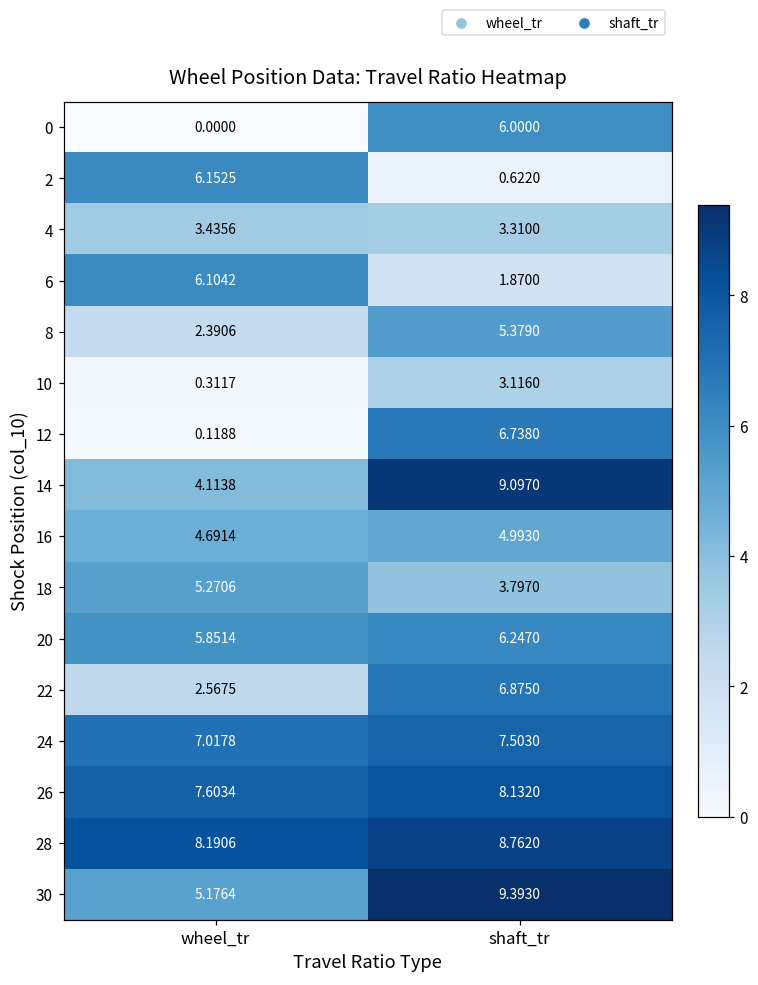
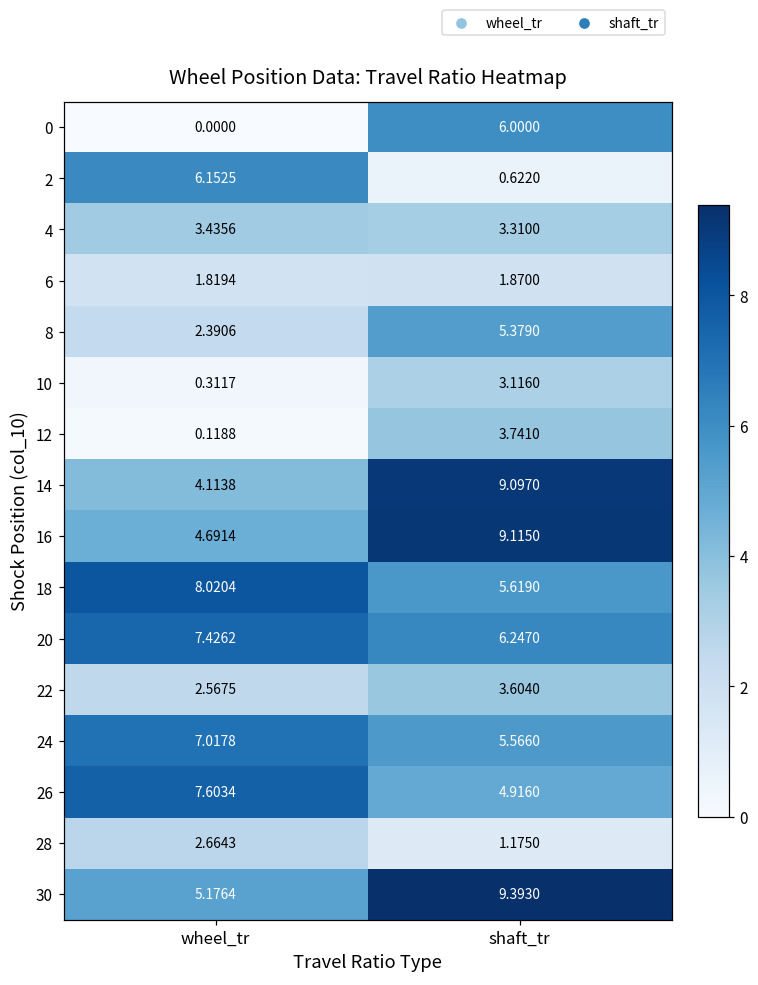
  {
    "0": {
      "wheel_tr": 0.0000,
      "shaft_tr": 6.0000
    },
    "2": {
      "wheel_tr": 6.1525,
      "shaft_tr": 0.6220
    },
    "4": {
      "wheel_tr": 3.4356,
      "shaft_tr": 3.3100
    },
    "6": {
-     "wheel_tr": 6.1042,
+     "wheel_tr": 1.8194,
      "shaft_tr": 1.8700
    },
    "8": {
      "wheel_tr": 2.3906,
      "shaft_tr": 5.3790
    },
    "10": {
      "wheel_tr": 0.3117,
      "shaft_tr": 3.1160
    },
    "12": {
      "wheel_tr": 0.1188,
-     "shaft_tr": 6.7380
+     "shaft_tr": 3.7410
    },
    "14": {
      "wheel_tr": 4.1138,
      "shaft_tr": 9.0970
    },
    "16": {
      "wheel_tr": 4.6914,
-     "shaft_tr": 4.9930
+     "shaft_tr": 9.1150
    },
    "18": {
-     "wheel_tr": 5.2706,
-     "shaft_tr": 3.7970
+     "wheel_tr": 8.0204,
+     "shaft_tr": 5.6190
    },
    "20": {
-     "wheel_tr": 5.8514,
+     "wheel_tr": 7.4262,
      "shaft_tr": 6.2470
    },
    "22": {
      "wheel_tr": 2.5675,
-     "shaft_tr": 6.8750
+     "shaft_tr": 3.6040
    },
    "24": {
      "wheel_tr": 7.0178,
-     "shaft_tr": 7.5030
+     "shaft_tr": 5.5660
    },
    "26": {
      "wheel_tr": 7.6034,
-     "shaft_tr": 8.1320
+     "shaft_tr": 4.9160
    },
    "28": {
-     "wheel_tr": 8.1906,
-     "shaft_tr": 8.7620
+     "wheel_tr": 2.6643,
+     "shaft_tr": 1.1750
    },
    "30": {
      "wheel_tr": 5.1764,
      "shaft_tr": 9.3930
    }
  }
